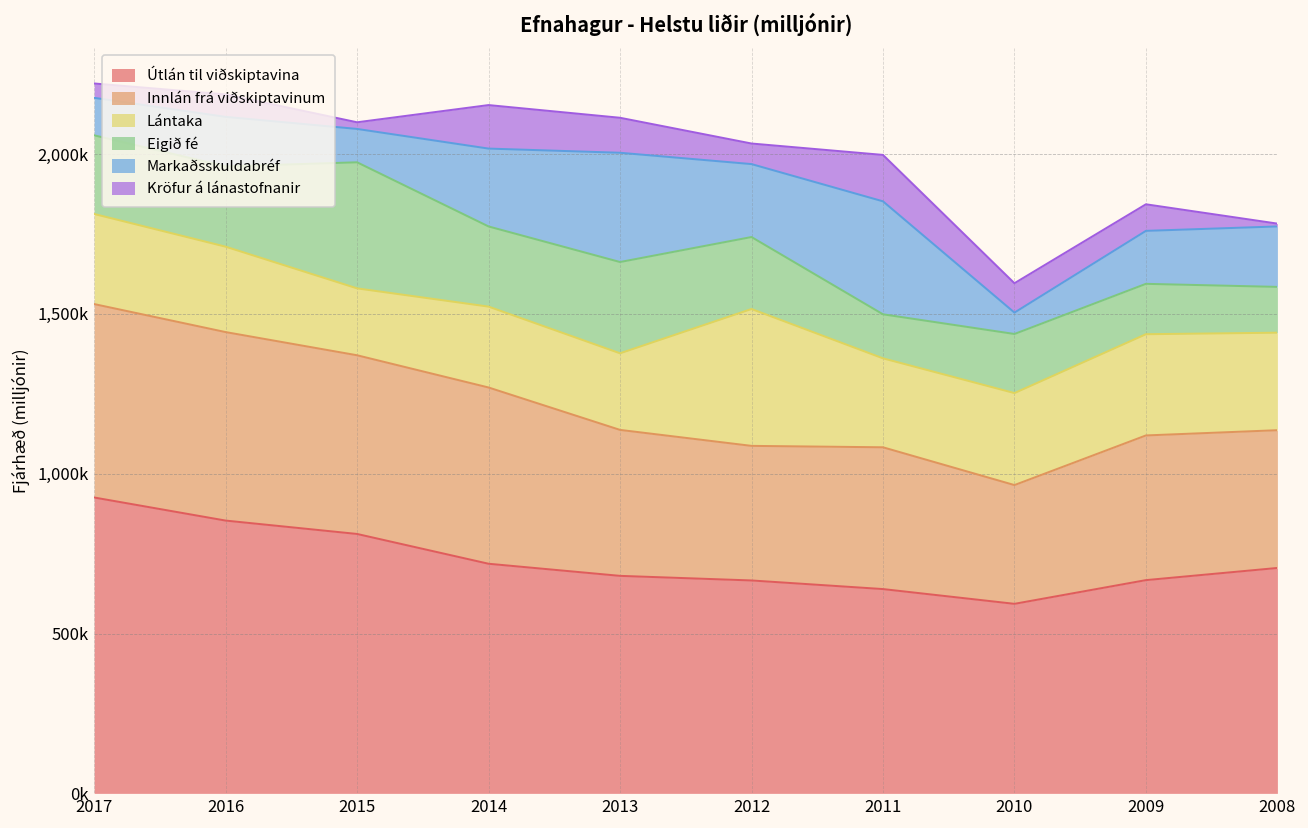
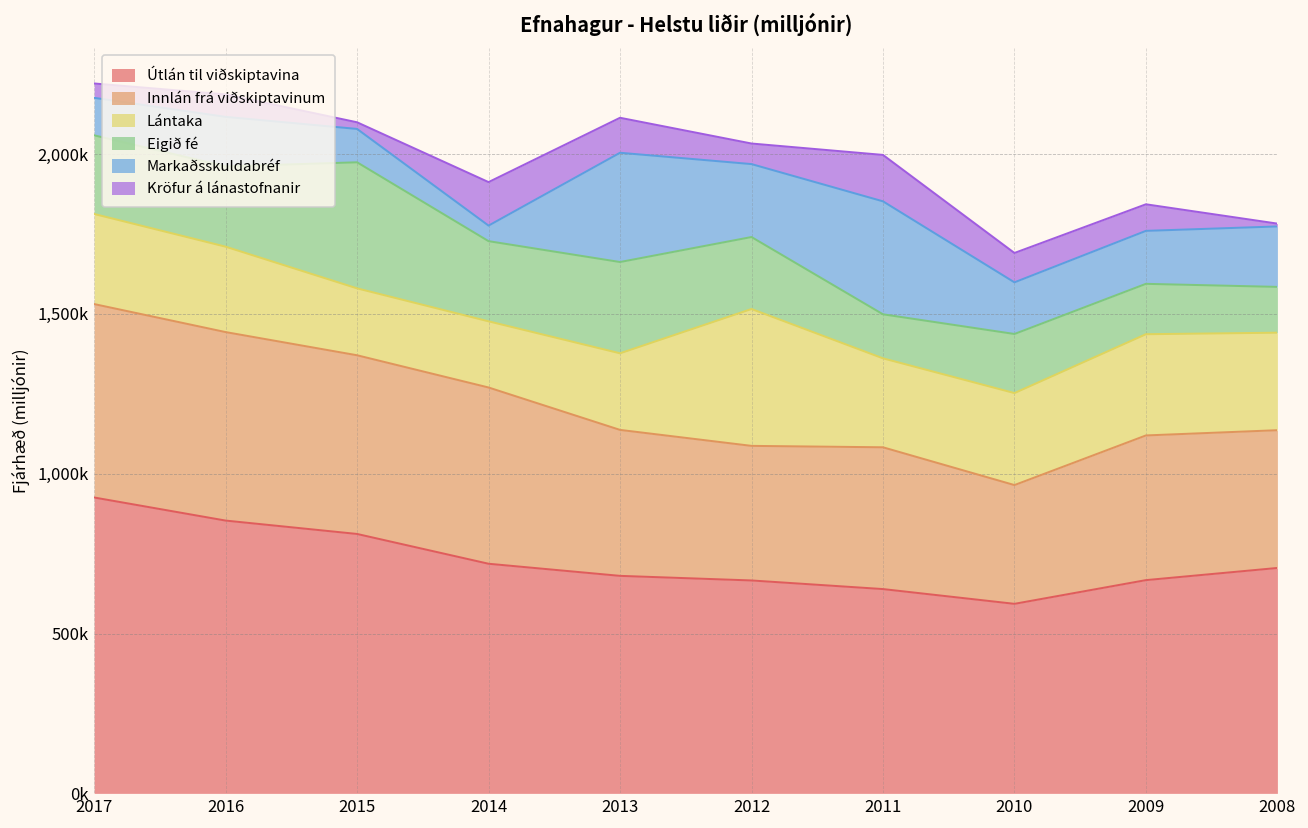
  {
    "Lántaka": {
      "2017": "280,000",
      "2016": "270,000",
      "2015": "210,000",
-     "2014": "250,000",
+     "2014": "210,000",
      "2013": "240,000",
      "2012": "430,000",
      "2011": "280,000",
      "2010": "290,000",
      "2009": "320,000",
      "2008": "310,000"
    },
    "Eigið fé": {
      "2017": "250,000",
      "2015": "390,000",
      "2014": "250,000",
      "2013": "290,000",
      "2012": "230,000",
      "2011": "140,000",
      "2010": "180,000",
      "2009": "160,000",
      "2008": "140,000"
    },
    "Markaðsskuldabréf": {
      "2017": "120,000",
      "2015": "100,000",
-     "2014": "240,000",
+     "2014": "50,000",
      "2013": "340,000",
      "2012": "230,000",
      "2011": "350,000",
-     "2010": "70,000",
+     "2010": "160,000",
      "2009": "170,000"
    },
    "Kröfur á lánastofnanir": {
      "2017": "40,000",
      "2015": "20,000",
      "2014": "140,000",
      "2013": "110,000",
      "2012": "60,000",
      "2011": "150,000",
      "2010": "90,000",
      "2009": "80,000"
    }
  }
